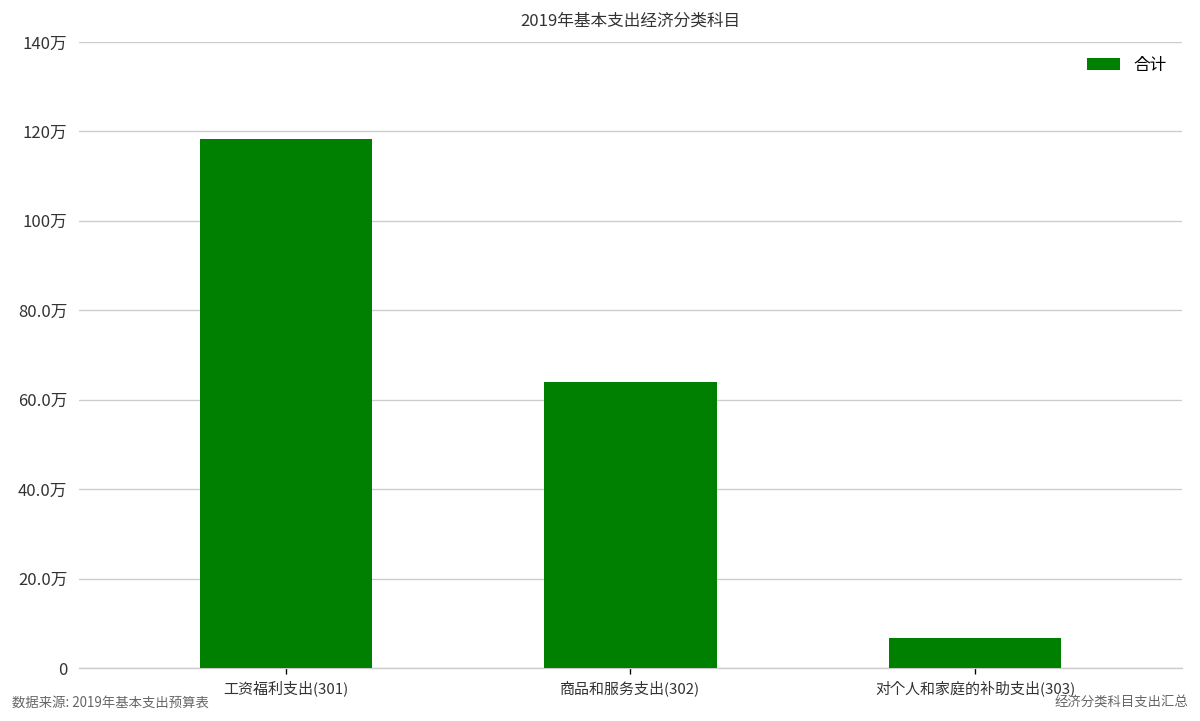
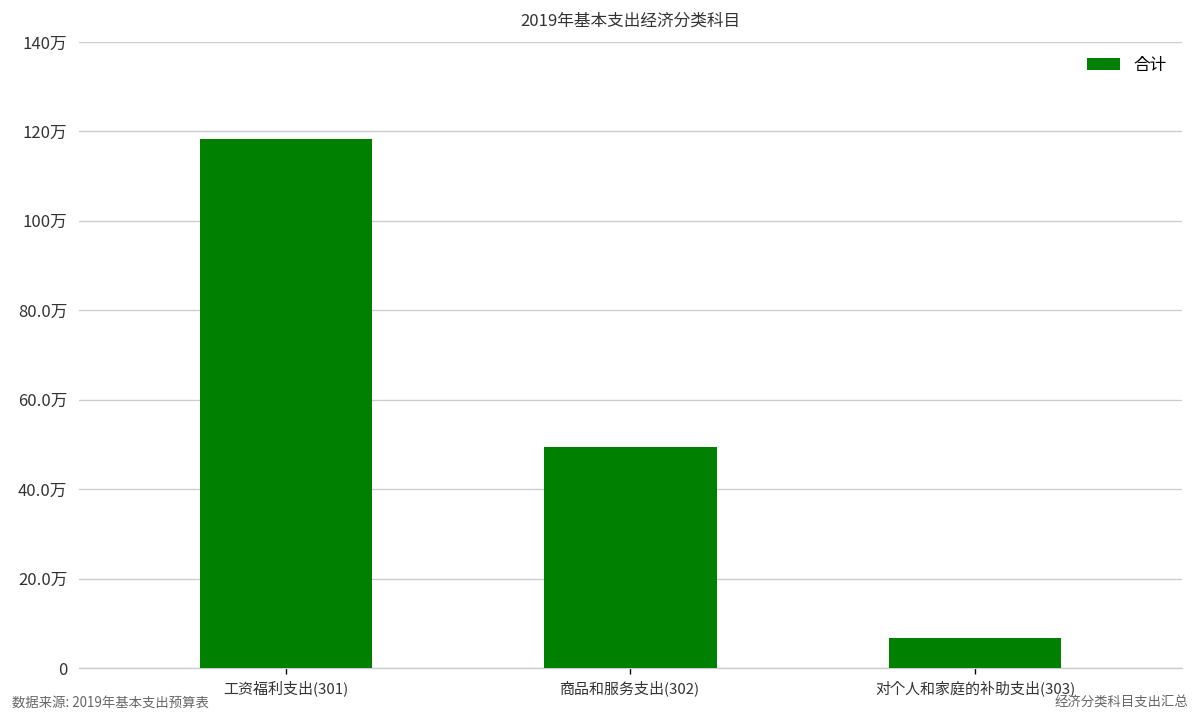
  {
    "工资福利支出(301)": "118万",
-   "商品和服务支出(302)": "64万",
+   "商品和服务支出(302)": "49万",
    "对个人和家庭的补助支出(303)": "7万"
  }
